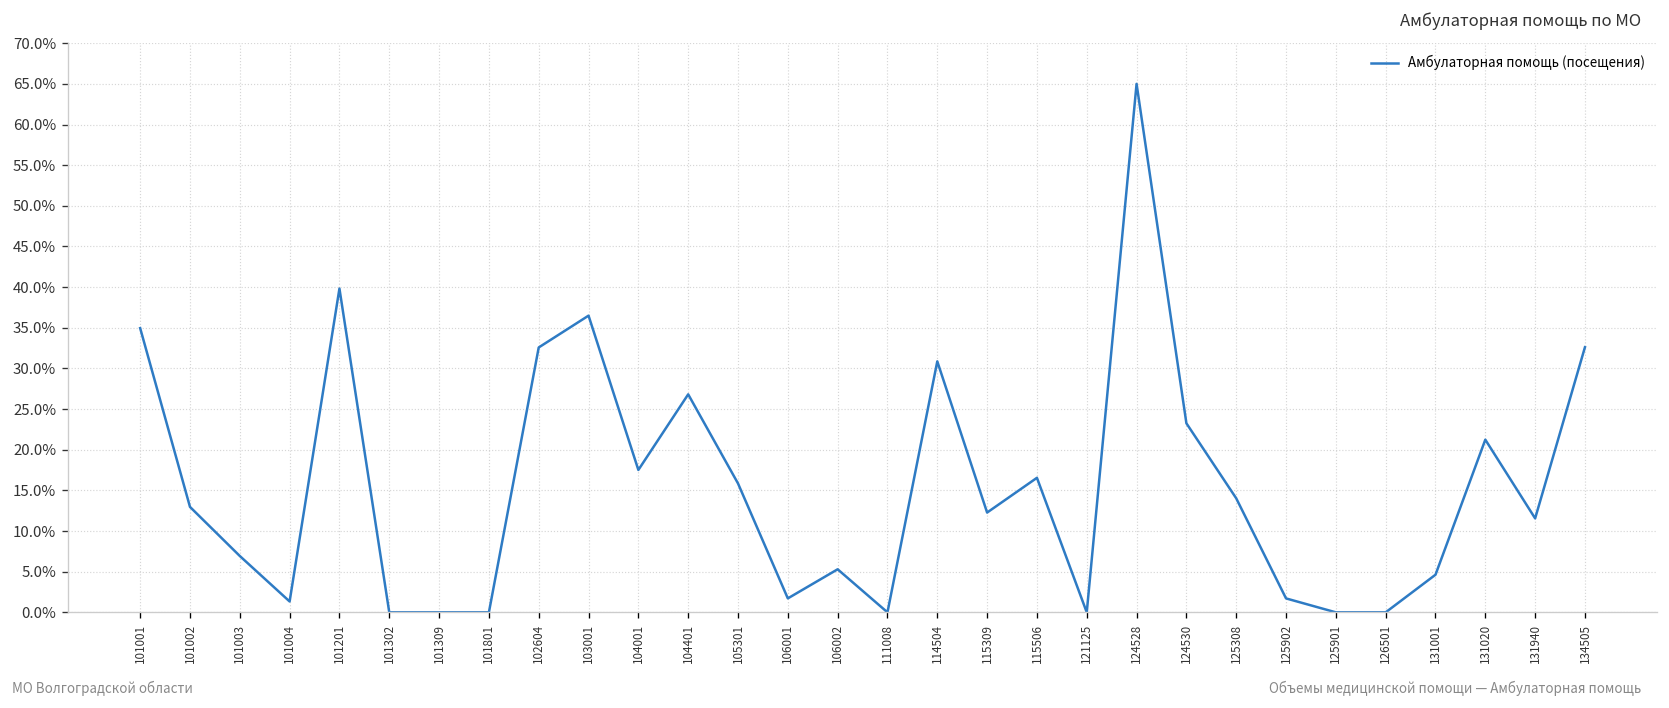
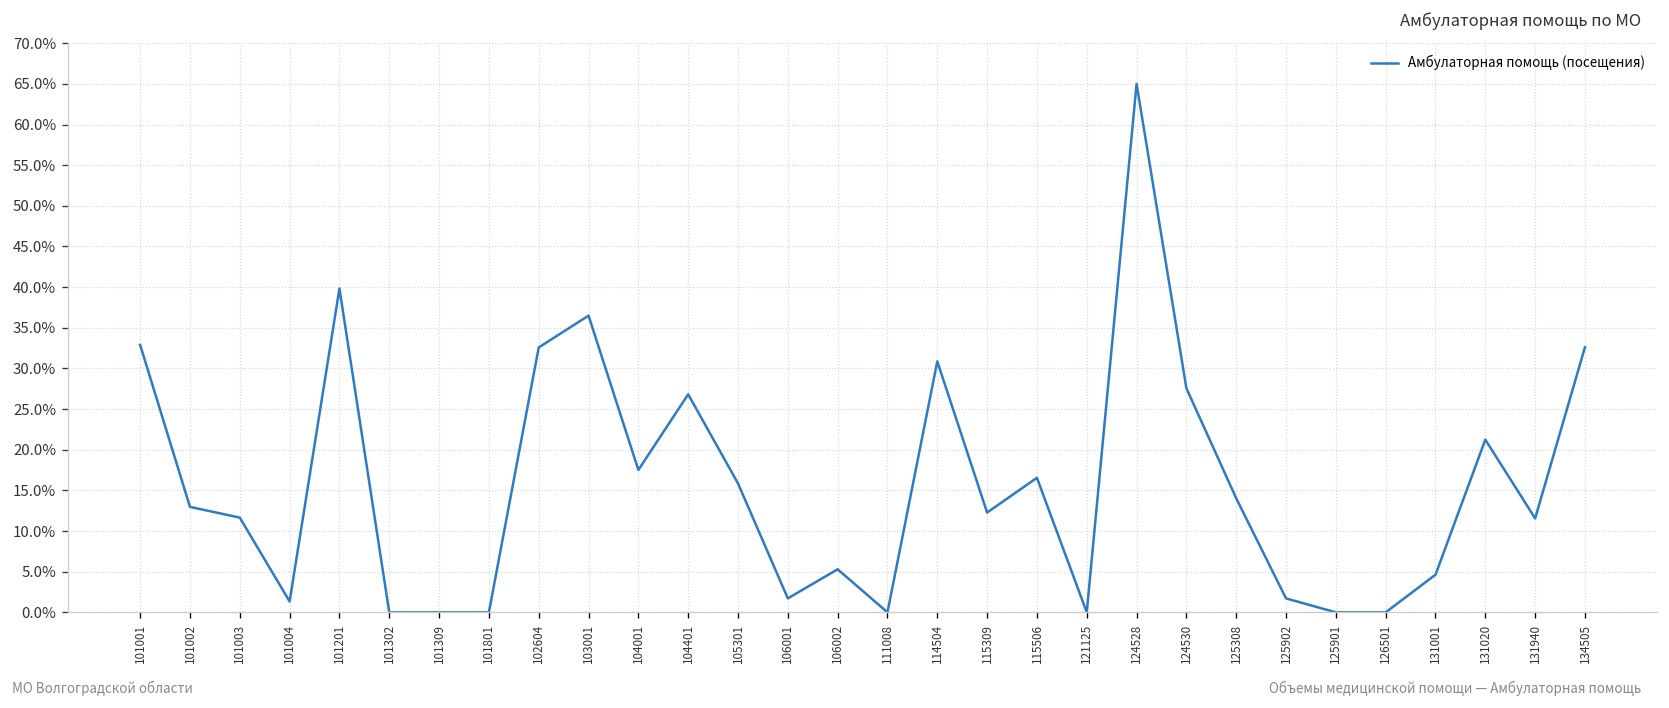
  {
-   "101001": "35%",
+   "101001": "33%",
    "101002": "13%",
-   "101003": "7%",
+   "101003": "12%",
    "101004": "1%",
    "101201": "40%",
    "101302": "0%",
    "101309": "0%",
    "101801": "0%",
    "102604": "33%",
    "103001": "36%",
    "104001": "18%",
    "104401": "27%",
    "105301": "16%",
    "106001": "2%",
    "106002": "5%",
    "111008": "0%",
    "114504": "31%",
    "115309": "12%",
    "115506": "17%",
    "121125": "0%",
    "124528": "65%",
-   "124530": "23%",
+   "124530": "28%",
    "125308": "14%",
    "125902": "2%",
    "125901": "0%",
    "126501": "0%",
    "131001": "5%",
    "131020": "21%",
    "131940": "12%",
    "134505": "33%"
  }
